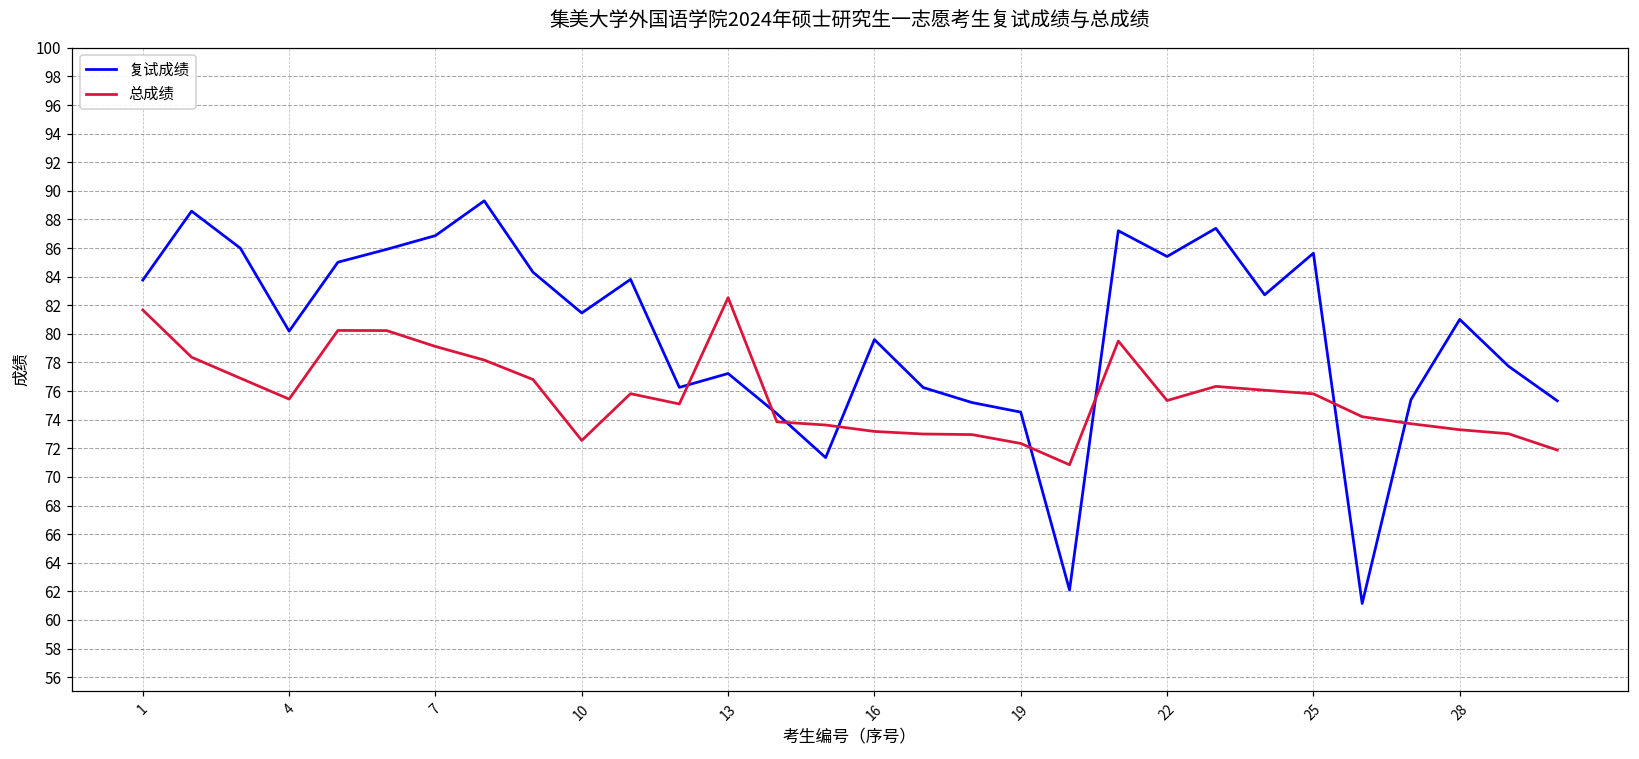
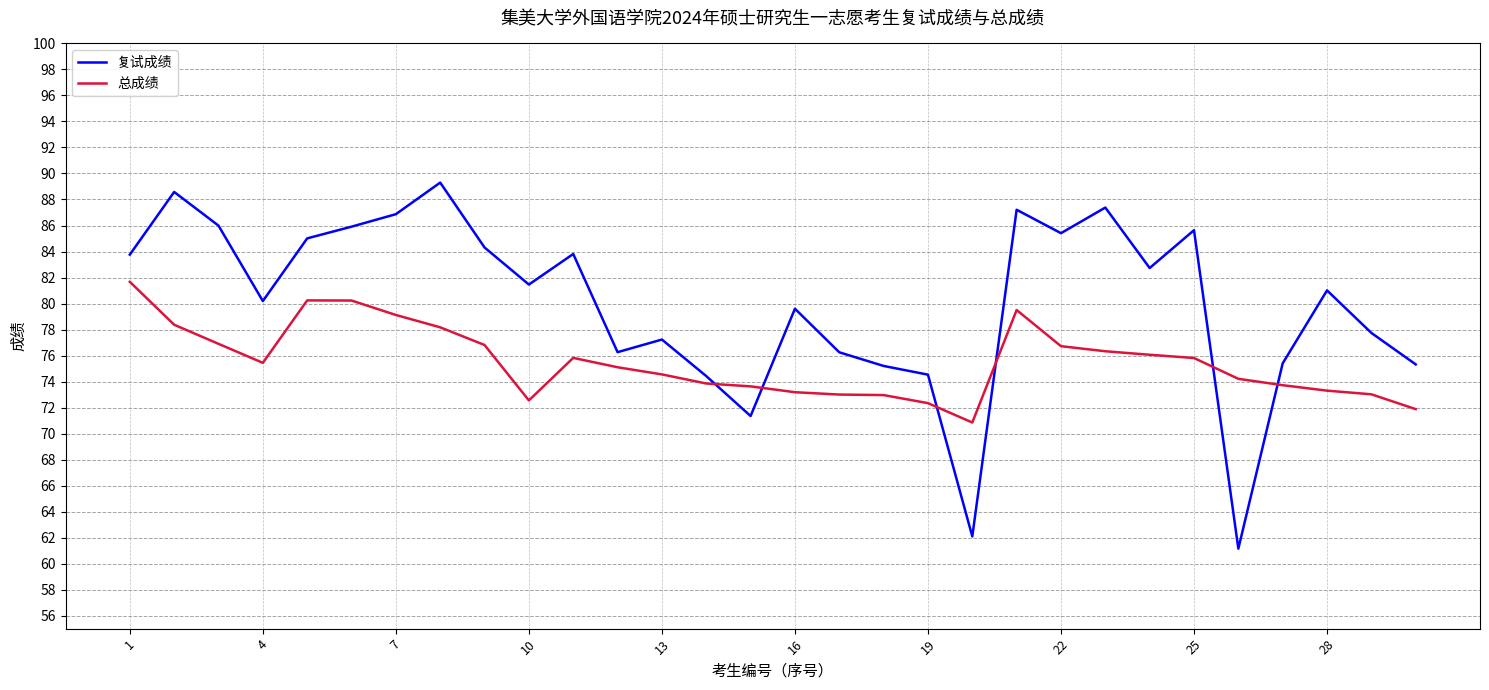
  {
    "复试成绩": {
      "1": 83.8,
      "4": 80.2,
      "7": 86.9,
      "10": 81.5,
      "13": 77.2,
      "16": 79.6,
      "19": 74.5,
      "22": 85.4,
      "25": 85.6,
      "28": 81.0
    },
    "总成绩": {
      "1": 81.7,
      "4": 75.4,
      "7": 79.1,
      "10": 72.6,
-     "13": 82.5,
+     "13": 74.6,
      "16": 73.2,
      "19": 72.3,
-     "22": 75.3,
+     "22": 76.7,
      "25": 75.8,
      "28": 73.3
    }
  }
